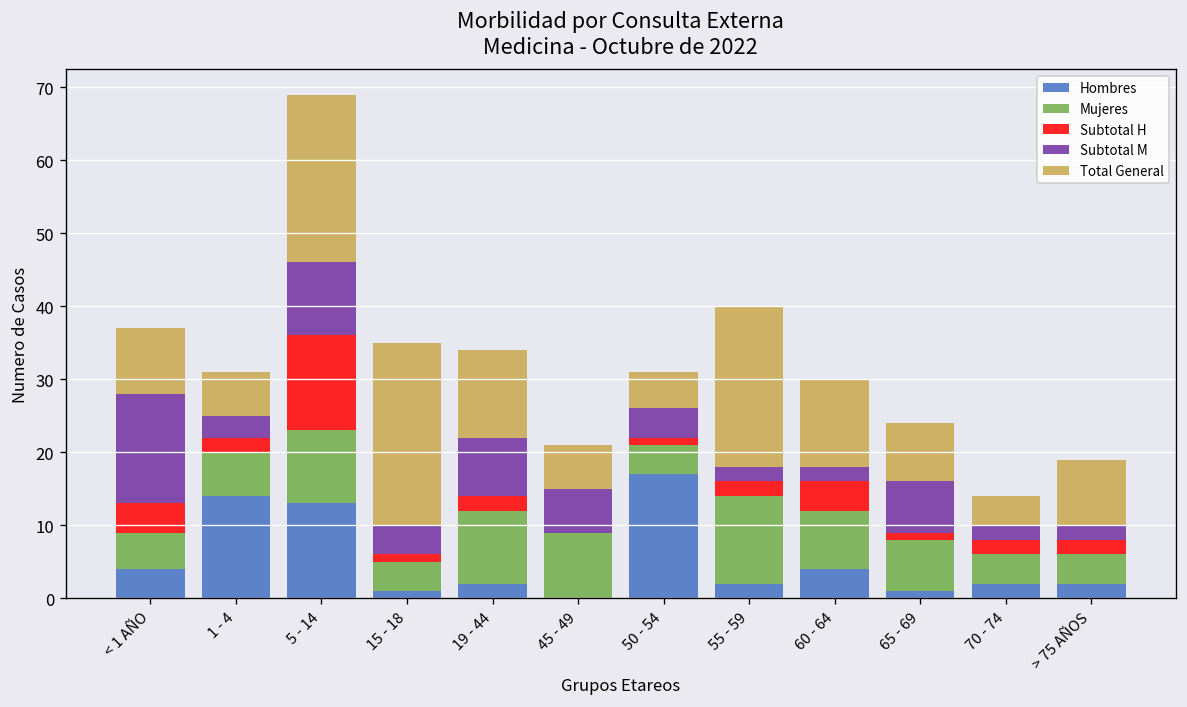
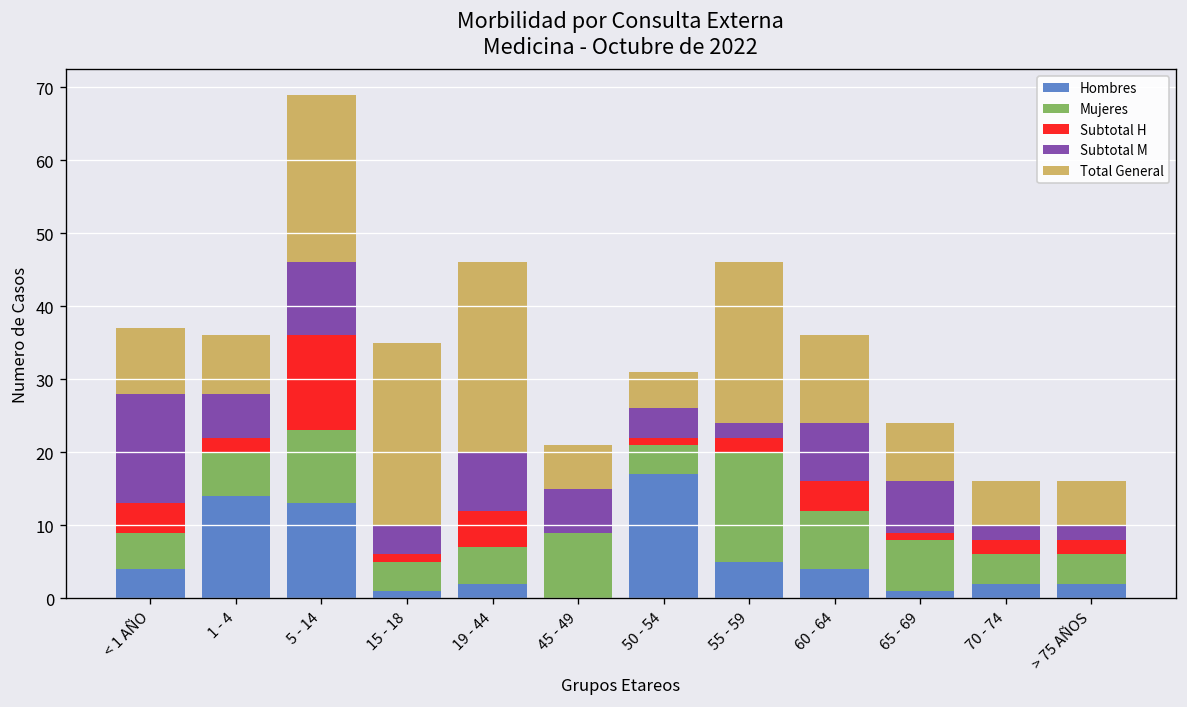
  {
    "Hombres": {
      "< 1 AÑO": 4,
      "1 - 4": 14,
      "5 - 14": 13,
      "15 - 18": 1,
      "19 - 44": 2,
      "45 - 49": 0,
      "50 - 54": 17,
-     "55 - 59": 2,
+     "55 - 59": 5,
      "60 - 64": 4,
      "65 - 69": 1,
      "70 - 74": 2,
      "> 75 AÑOS": 2
    },
    "Mujeres": {
      "< 1 AÑO": 5,
      "1 - 4": 6,
      "5 - 14": 10,
      "15 - 18": 4,
-     "19 - 44": 10,
+     "19 - 44": 5,
      "45 - 49": 9,
      "50 - 54": 4,
-     "55 - 59": 12,
+     "55 - 59": 15,
      "60 - 64": 8,
      "65 - 69": 7,
      "70 - 74": 4,
      "> 75 AÑOS": 4
    },
    "Subtotal H": {
      "< 1 AÑO": 4,
      "1 - 4": 2,
      "5 - 14": 13,
      "15 - 18": 1,
-     "19 - 44": 2,
+     "19 - 44": 5,
      "45 - 49": 0,
      "50 - 54": 1,
      "55 - 59": 2,
      "60 - 64": 4,
      "65 - 69": 1,
      "70 - 74": 2,
      "> 75 AÑOS": 2
    },
    "Subtotal M": {
      "< 1 AÑO": 15,
-     "1 - 4": 3,
+     "1 - 4": 6,
      "5 - 14": 10,
      "15 - 18": 4,
      "19 - 44": 8,
      "45 - 49": 6,
      "50 - 54": 4,
      "55 - 59": 2,
-     "60 - 64": 2,
+     "60 - 64": 8,
      "65 - 69": 7,
      "70 - 74": 2,
      "> 75 AÑOS": 2
    },
    "Total General": {
      "< 1 AÑO": 9,
-     "1 - 4": 6,
+     "1 - 4": 8,
      "5 - 14": 23,
      "15 - 18": 25,
-     "19 - 44": 12,
+     "19 - 44": 26,
      "45 - 49": 6,
      "50 - 54": 5,
      "55 - 59": 22,
      "60 - 64": 12,
      "65 - 69": 8,
-     "70 - 74": 4,
-     "> 75 AÑOS": 9
+     "70 - 74": 6,
+     "> 75 AÑOS": 6
    }
  }
